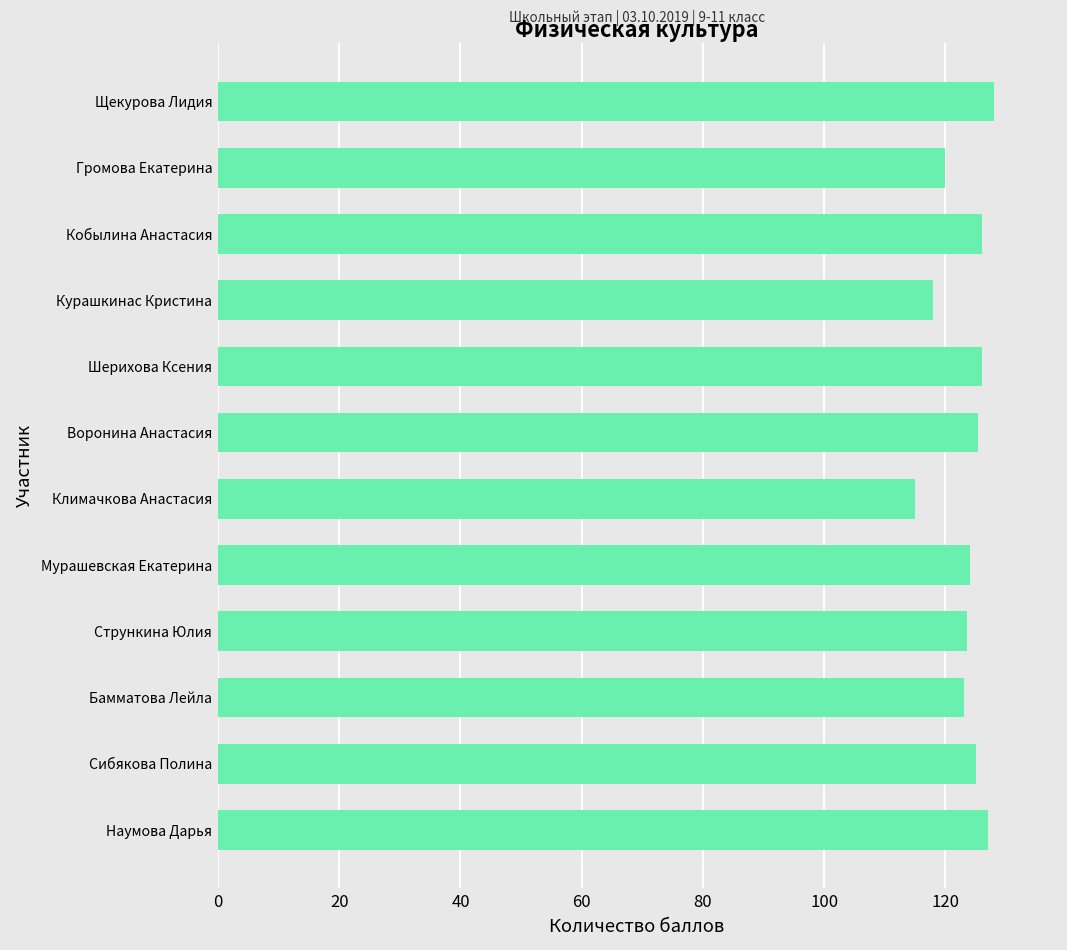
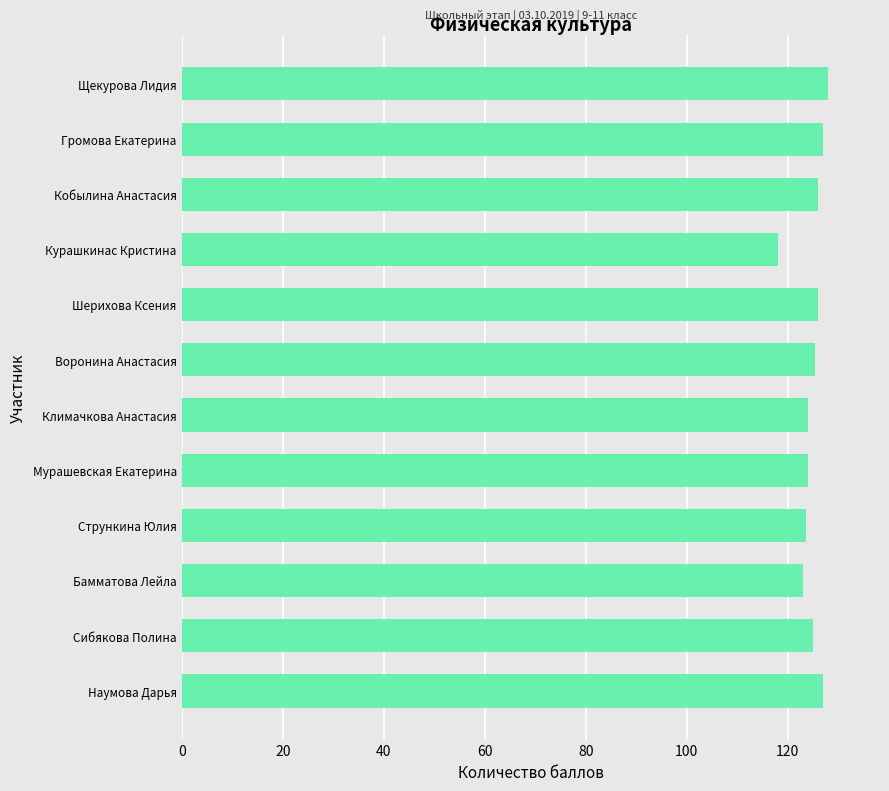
  {
    "Щекурова Лидия": 128,
-   "Громова Екатерина": 120,
+   "Громова Екатерина": 127,
    "Кобылина Анастасия": 126,
    "Курашкинас Кристина": 118,
    "Шерихова Ксения": 126,
    "Воронина Анастасия": 125,
-   "Климачкова Анастасия": 115,
+   "Климачкова Анастасия": 124,
    "Мурашевская Екатерина": 124,
    "Стрункина Юлия": 124,
    "Бамматова Лейла": 123,
    "Сибякова Полина": 125,
    "Наумова Дарья": 127
  }
